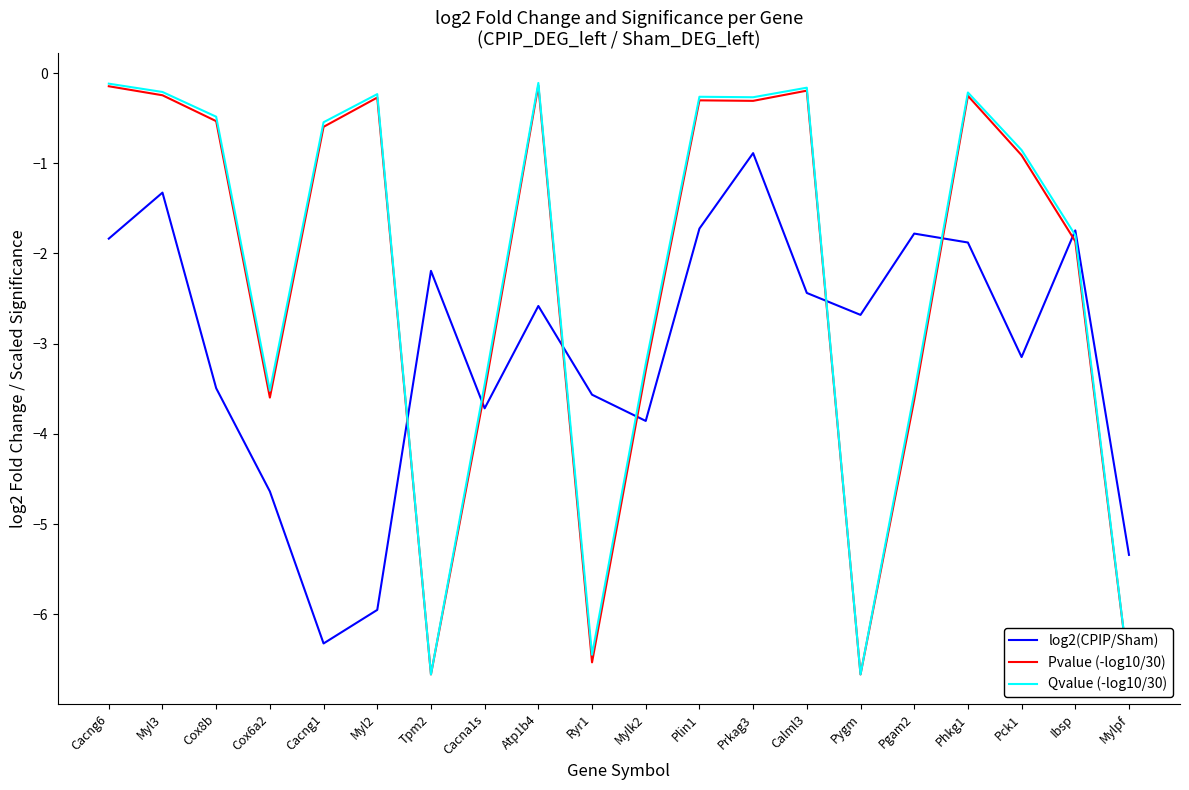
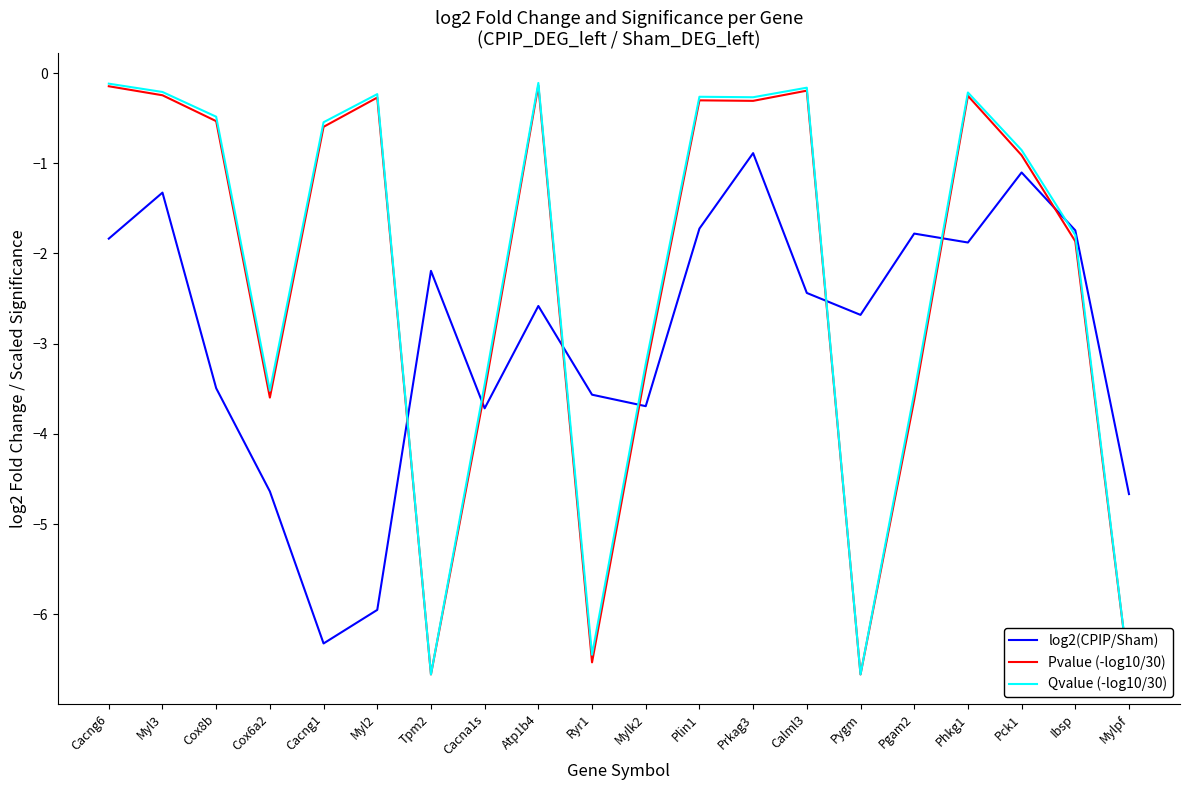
  {
    "log2(CPIP/Sham)": {
      "Cacng6": -1.8,
      "Myl3": -1.3,
      "Cox8b": -3.5,
      "Cox6a2": -4.6,
      "Cacng1": -6.3,
      "Myl2": -6.0,
      "Tpm2": -2.2,
      "Cacna1s": -3.7,
      "Atp1b4": -2.6,
      "Ryr1": -3.6,
-     "Mylk2": -3.9,
+     "Mylk2": -3.7,
      "Plin1": -1.7,
      "Prkag3": -0.9,
      "Calml3": -2.4,
      "Pygm": -2.7,
      "Pgam2": -1.8,
      "Phkg1": -1.9,
-     "Pck1": -3.1,
+     "Pck1": -1.1,
      "Ibsp": -1.7,
-     "Mylpf": -5.3
+     "Mylpf": -4.7
    },
    "Pvalue (-log10/30)": {
      "Cacng6": -0.1,
      "Myl3": -0.2,
      "Cox8b": -0.5,
      "Cox6a2": -3.6,
      "Cacng1": -0.6,
      "Myl2": -0.3,
      "Cacna1s": -3.5,
      "Atp1b4": -0.1,
      "Ryr1": -6.5,
      "Mylk2": -3.3,
      "Plin1": -0.3,
      "Prkag3": -0.3,
      "Calml3": -0.2,
      "Pgam2": -3.6,
      "Phkg1": -0.3,
      "Pck1": -0.9,
      "Ibsp": -1.9
    },
    "Qvalue (-log10/30)": {
      "Cacng6": -0.1,
      "Myl3": -0.2,
      "Cox8b": -0.5,
      "Cox6a2": -3.5,
      "Cacng1": -0.5,
      "Myl2": -0.2,
      "Cacna1s": -3.5,
      "Atp1b4": -0.1,
      "Ryr1": -6.4,
      "Mylk2": -3.2,
      "Plin1": -0.3,
      "Prkag3": -0.3,
      "Calml3": -0.2,
      "Pgam2": -3.5,
      "Phkg1": -0.2,
      "Pck1": -0.9,
      "Ibsp": -1.8
    }
  }
